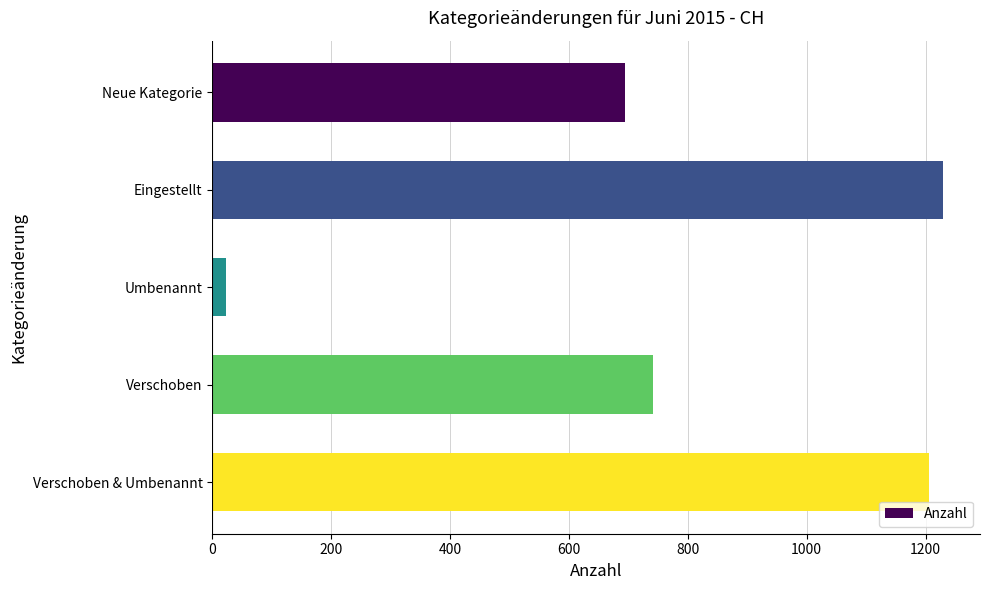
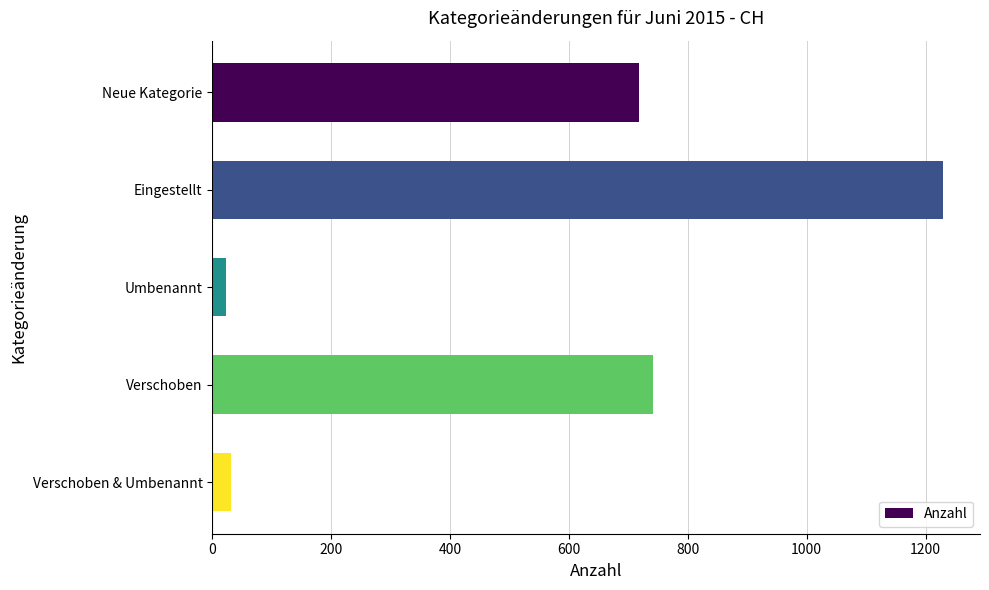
  {
-   "Neue Kategorie": 690,
+   "Neue Kategorie": 720,
    "Eingestellt": 1230,
    "Umbenannt": 20,
    "Verschoben": 740,
-   "Verschoben & Umbenannt": 1210
+   "Verschoben & Umbenannt": 30
  }
